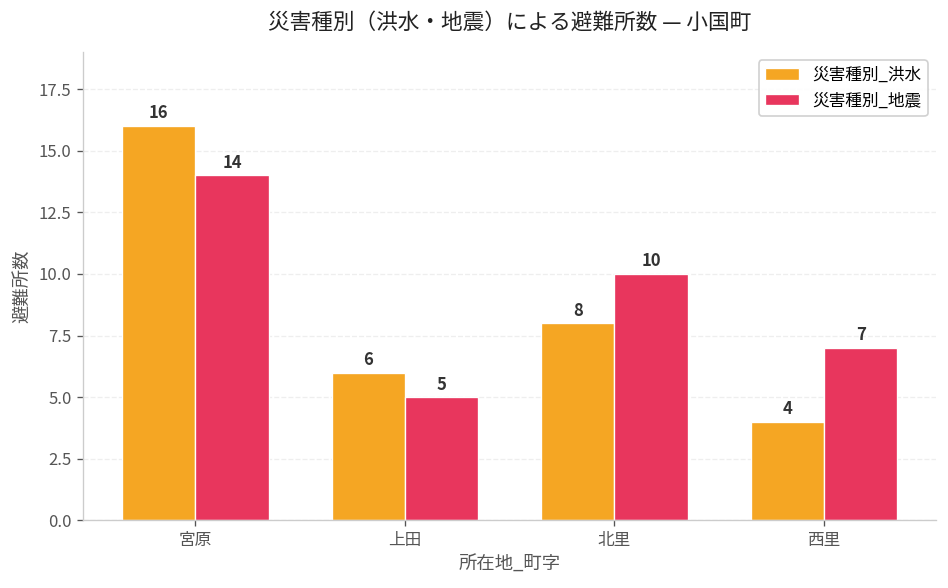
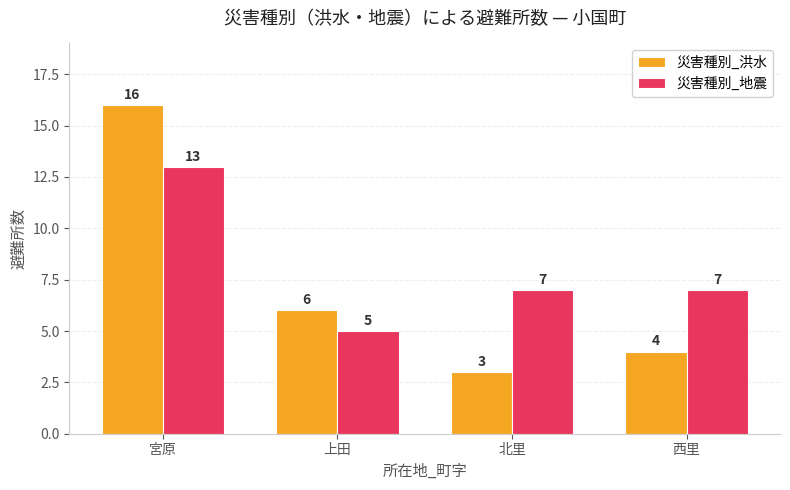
  {
    "災害種別_洪水": {
      "宮原": 16,
      "上田": 6,
-     "北里": 8,
+     "北里": 3,
      "西里": 4
    },
    "災害種別_地震": {
-     "宮原": 14,
+     "宮原": 13,
      "上田": 5,
-     "北里": 10,
+     "北里": 7,
      "西里": 7
    }
  }
